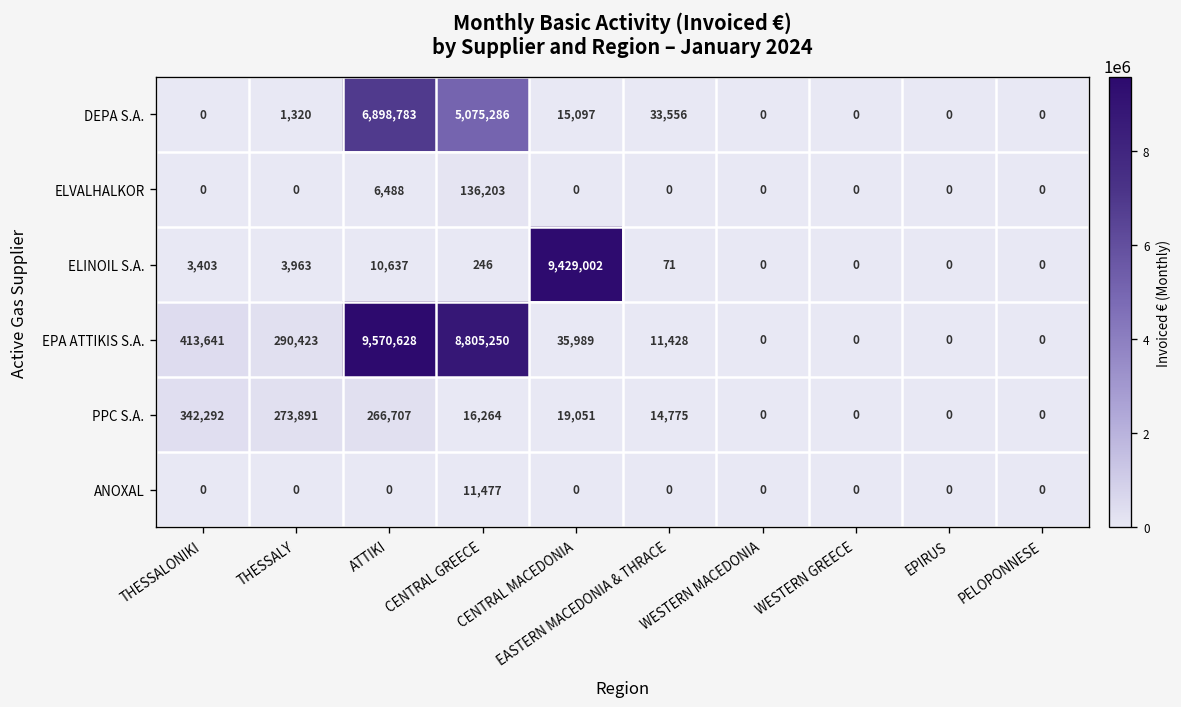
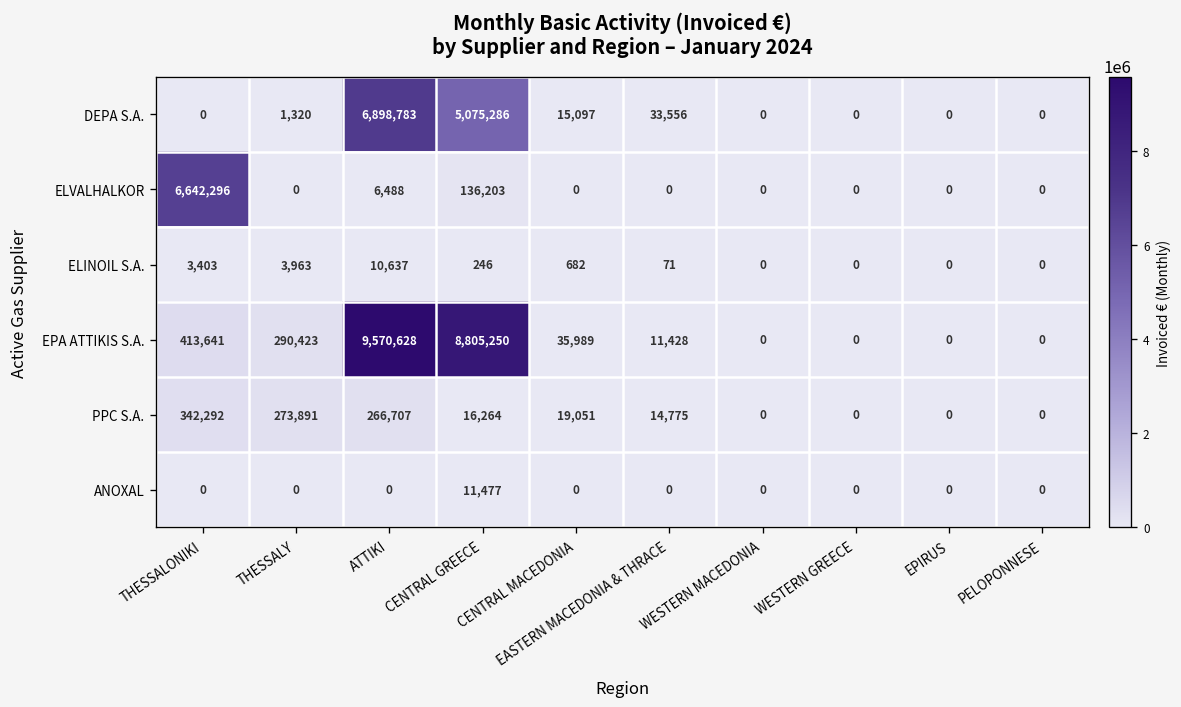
  {
    "DEPA S.A.": {
      "THESSALONIKI": "0",
      "THESSALY": "1,320",
      "ATTIKI": "6,898,783",
      "CENTRAL GREECE": "5,075,286",
      "CENTRAL MACEDONIA": "15,097",
      "EASTERN MACEDONIA & THRACE": "33,556",
      "WESTERN MACEDONIA": "0",
      "WESTERN GREECE": "0",
      "EPIRUS": "0",
      "PELOPONNESE": "0"
    },
    "ELVALHALKOR": {
-     "THESSALONIKI": "0",
+     "THESSALONIKI": "6,642,296",
      "THESSALY": "0",
      "ATTIKI": "6,488",
      "CENTRAL GREECE": "136,203",
      "CENTRAL MACEDONIA": "0",
      "EASTERN MACEDONIA & THRACE": "0",
      "WESTERN MACEDONIA": "0",
      "WESTERN GREECE": "0",
      "EPIRUS": "0",
      "PELOPONNESE": "0"
    },
    "ELINOIL S.A.": {
      "THESSALONIKI": "3,403",
      "THESSALY": "3,963",
      "ATTIKI": "10,637",
      "CENTRAL GREECE": "246",
-     "CENTRAL MACEDONIA": "9,429,002",
+     "CENTRAL MACEDONIA": "682",
      "EASTERN MACEDONIA & THRACE": "71",
      "WESTERN MACEDONIA": "0",
      "WESTERN GREECE": "0",
      "EPIRUS": "0",
      "PELOPONNESE": "0"
    },
    "EPA ATTIKIS S.A.": {
      "THESSALONIKI": "413,641",
      "THESSALY": "290,423",
      "ATTIKI": "9,570,628",
      "CENTRAL GREECE": "8,805,250",
      "CENTRAL MACEDONIA": "35,989",
      "EASTERN MACEDONIA & THRACE": "11,428",
      "WESTERN MACEDONIA": "0",
      "WESTERN GREECE": "0",
      "EPIRUS": "0",
      "PELOPONNESE": "0"
    },
    "PPC S.A.": {
      "THESSALONIKI": "342,292",
      "THESSALY": "273,891",
      "ATTIKI": "266,707",
      "CENTRAL GREECE": "16,264",
      "CENTRAL MACEDONIA": "19,051",
      "EASTERN MACEDONIA & THRACE": "14,775",
      "WESTERN MACEDONIA": "0",
      "WESTERN GREECE": "0",
      "EPIRUS": "0",
      "PELOPONNESE": "0"
    },
    "ANOXAL": {
      "THESSALONIKI": "0",
      "THESSALY": "0",
      "ATTIKI": "0",
      "CENTRAL GREECE": "11,477",
      "CENTRAL MACEDONIA": "0",
      "EASTERN MACEDONIA & THRACE": "0",
      "WESTERN MACEDONIA": "0",
      "WESTERN GREECE": "0",
      "EPIRUS": "0",
      "PELOPONNESE": "0"
    }
  }
